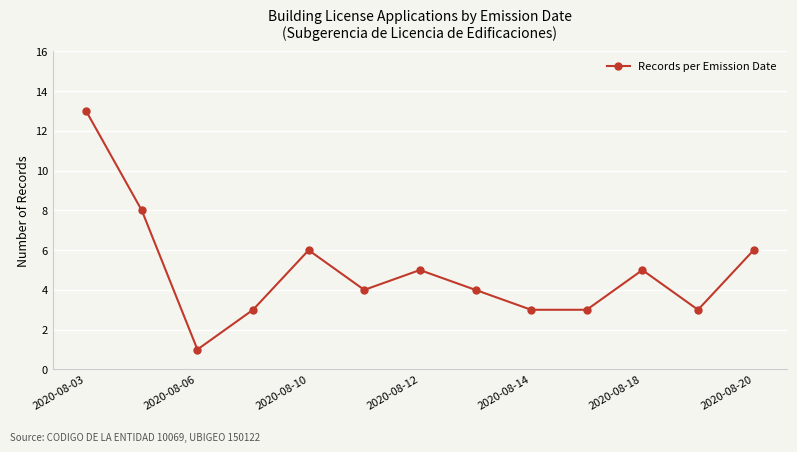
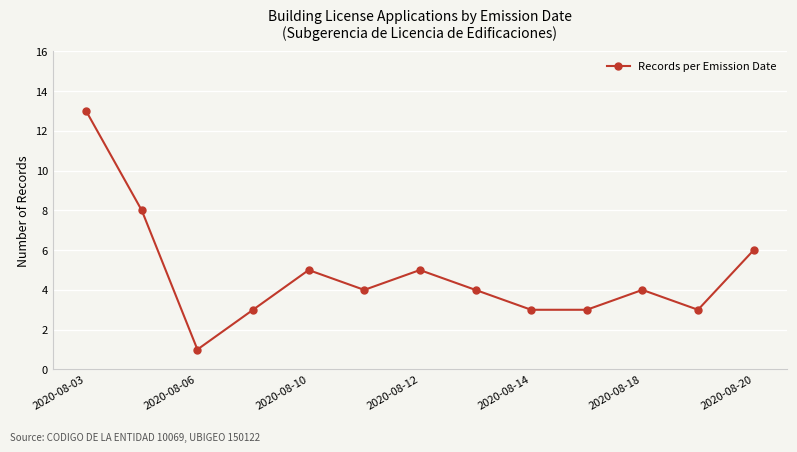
  {
    "2020-08-03": 13,
    "2020-08-06": 1,
-   "2020-08-10": 6,
+   "2020-08-10": 5,
    "2020-08-12": 5,
    "2020-08-14": 3,
-   "2020-08-18": 5,
+   "2020-08-18": 4,
    "2020-08-20": 6
  }
